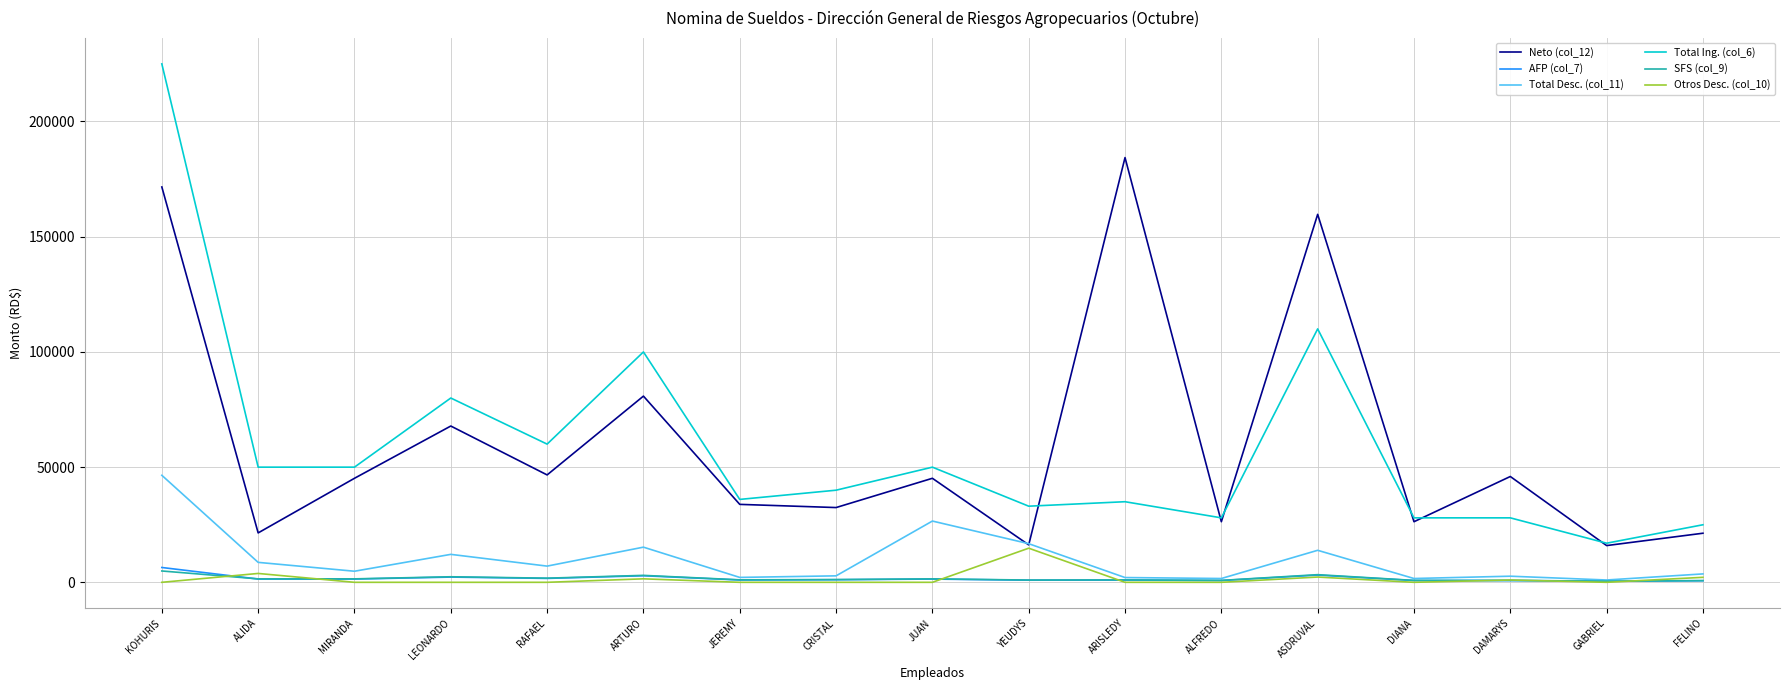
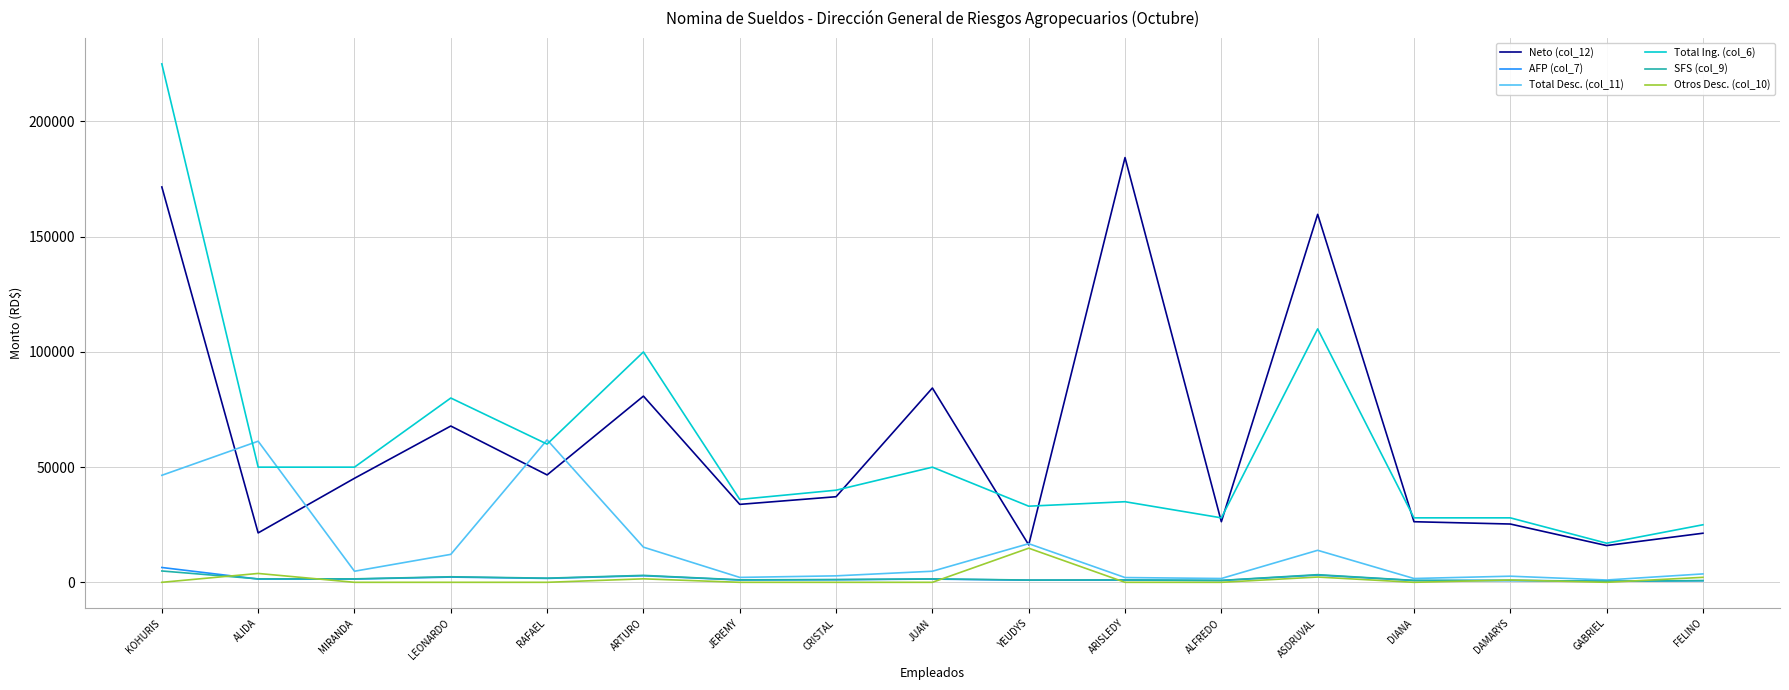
  {
    "Neto (col_12)": {
      "KOHURIS": 172000,
      "ALIDA": 21000,
      "MIRANDA": 45000,
      "LEONARDO": 68000,
      "RAFAEL": 47000,
      "ARTURO": 81000,
      "JEREMY": 34000,
-     "CRISTAL": 32000,
-     "JUAN": 45000,
+     "CRISTAL": 37000,
+     "JUAN": 84000,
      "ARISLEDY": 184000,
      "ALFREDO": 26000,
      "ASDRUVAL": 160000,
      "DIANA": 26000,
-     "DAMARYS": 46000,
+     "DAMARYS": 25000,
      "FELINO": 21000
    },
    "AFP (col_7)": {
      "KOHURIS": 6000
    },
    "Total Desc. (col_11)": {
      "KOHURIS": 46000,
-     "ALIDA": 9000,
+     "ALIDA": 61000,
      "MIRANDA": 5000,
      "LEONARDO": 12000,
-     "RAFAEL": 7000,
+     "RAFAEL": 62000,
      "ARTURO": 15000,
      "CRISTAL": 3000,
-     "JUAN": 27000,
+     "JUAN": 5000,
      "ASDRUVAL": 14000,
      "DAMARYS": 3000,
      "FELINO": 4000
    },
    "Otros Desc. (col_10)": {
      "KOHURIS": 0,
      "ALIDA": 4000,
      "MIRANDA": 0,
      "LEONARDO": 0,
      "RAFAEL": 0,
      "ARTURO": 2000,
      "CRISTAL": 0,
      "JUAN": 0,
      "YEUDYS": 15000,
      "FELINO": 2000
    }
  }
